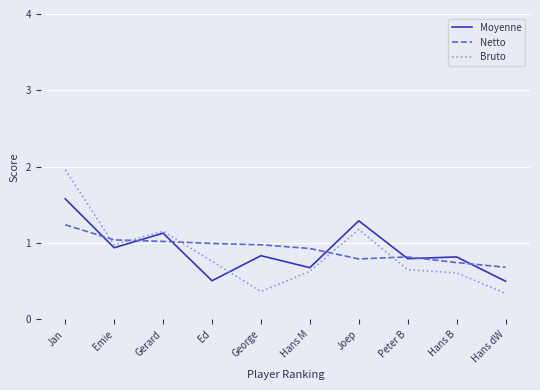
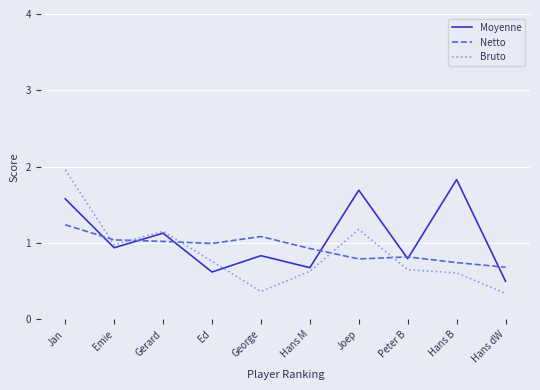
  {
    "Moyenne": {
      "Jan": 1.6,
      "Emie": 0.9,
-     "Ed": 0.5,
+     "Ed": 0.6,
      "George": 0.8,
      "Hans M": 0.7,
-     "Joep": 1.3,
-     "Hans B": 0.8,
+     "Joep": 1.7,
+     "Hans B": 1.8,
      "Hans dW": 0.5
    },
    "Netto": {
      "Jan": 1.2,
      "Emie": 1.0,
      "Gerard": 1.0,
      "Ed": 1.0,
-     "George": 1.0,
+     "George": 1.1,
      "Hans M": 0.9,
      "Joep": 0.8,
      "Hans B": 0.7,
      "Hans dW": 0.7
    },
    "Bruto": {
      "Jan": 2.0,
      "Emie": 1.0,
      "Ed": 0.8,
      "George": 0.4,
      "Hans M": 0.6,
      "Joep": 1.2,
      "Peter B": 0.7,
      "Hans B": 0.6,
      "Hans dW": 0.3
    }
  }
